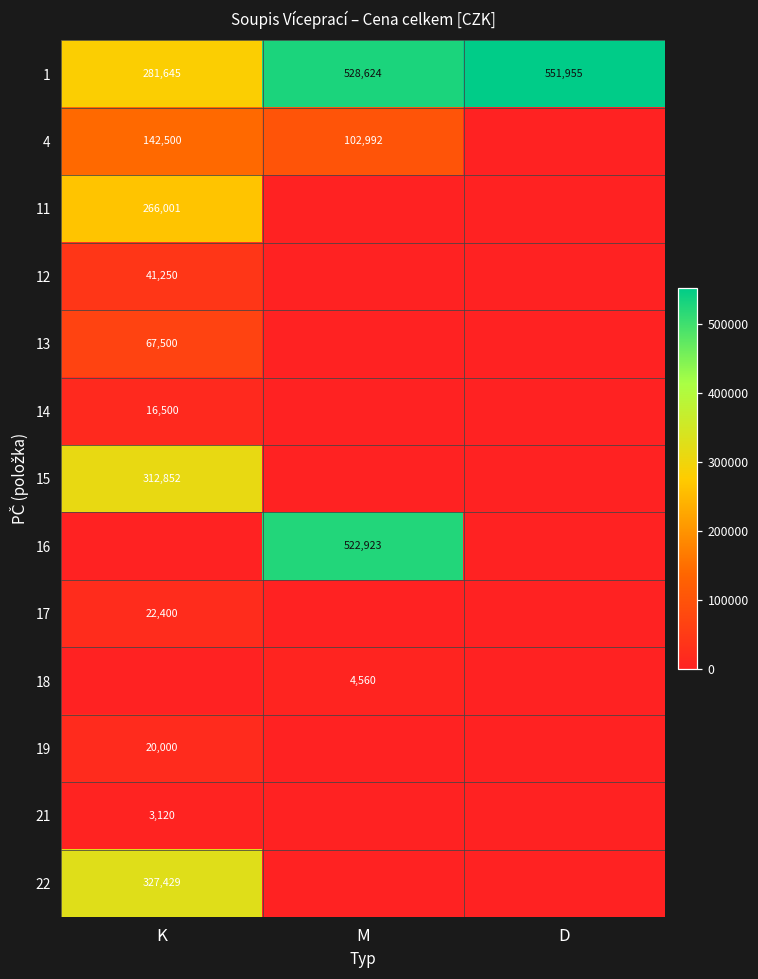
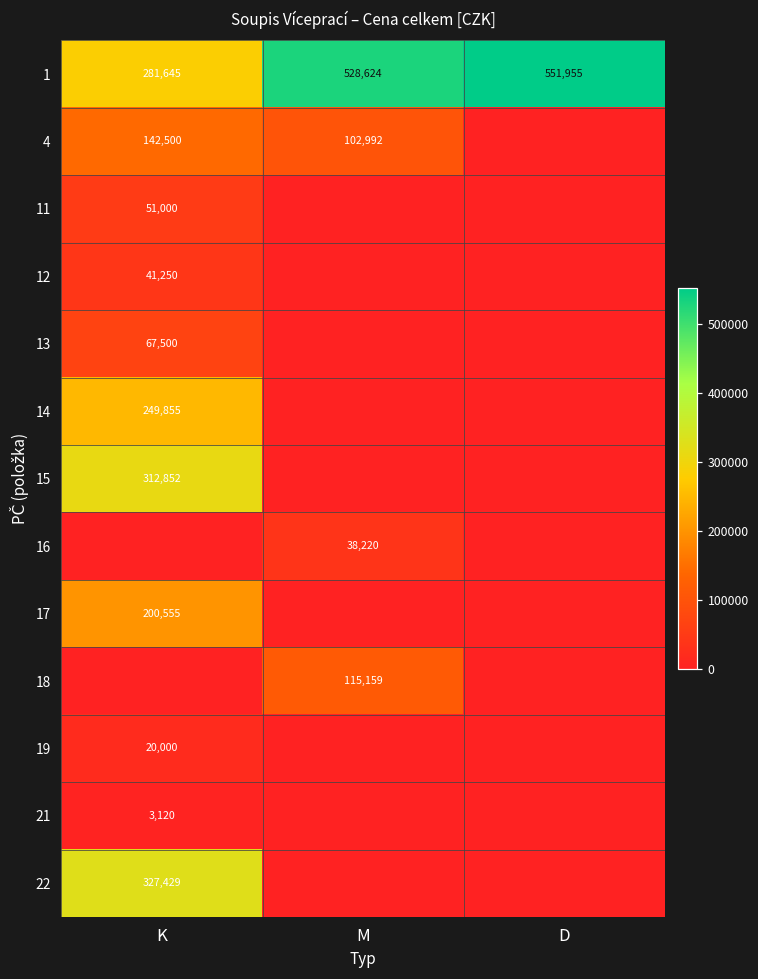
  {
    "1": {
      "K": "281,645",
      "M": "528,624",
      "D": "551,955"
    },
    "4": {
      "K": "142,500",
      "M": "102,992"
    },
    "11": {
-     "K": "266,001"
+     "K": "51,000"
    },
    "12": {
      "K": "41,250"
    },
    "13": {
      "K": "67,500"
    },
    "14": {
-     "K": "16,500"
+     "K": "249,855"
    },
    "15": {
      "K": "312,852"
    },
    "16": {
-     "M": "522,923"
+     "M": "38,220"
    },
    "17": {
-     "K": "22,400"
+     "K": "200,555"
    },
    "18": {
-     "M": "4,560"
+     "M": "115,159"
    },
    "19": {
      "K": "20,000"
    },
    "21": {
      "K": "3,120"
    },
    "22": {
      "K": "327,429"
    }
  }
